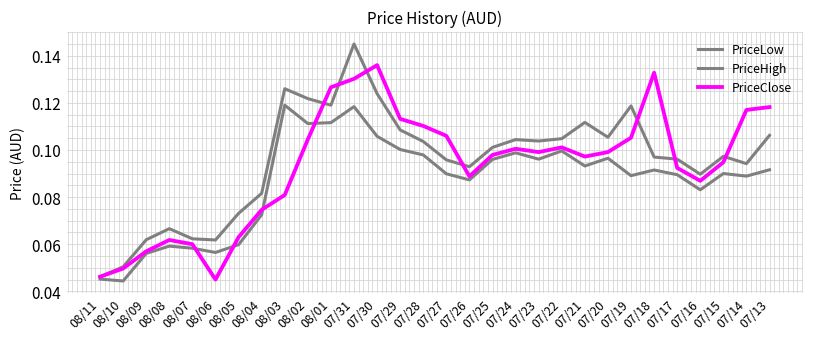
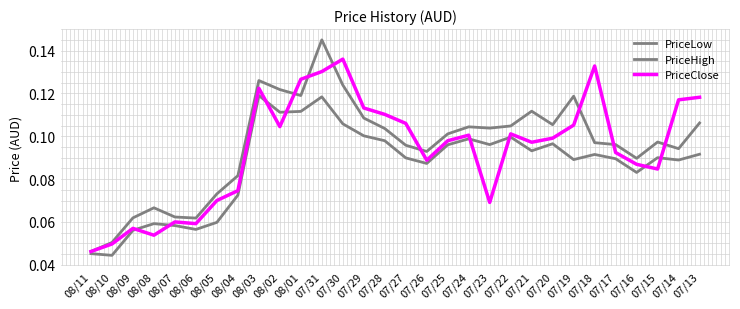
  {
    "PriceClose": {
-     "08/08": 0.062,
+     "08/08": 0.054,
      "08/07": 0.060,
-     "08/06": 0.045,
-     "08/05": 0.063,
+     "08/06": 0.059,
+     "08/05": 0.070,
      "08/04": 0.075,
-     "08/03": 0.081,
+     "08/03": 0.122,
      "08/02": 0.105,
      "08/01": 0.127,
      "07/31": 0.130,
      "07/30": 0.136,
      "07/29": 0.113,
      "07/28": 0.110,
      "07/27": 0.106,
      "07/26": 0.089,
      "07/25": 0.098,
      "07/24": 0.101,
-     "07/23": 0.099,
+     "07/23": 0.069,
      "07/22": 0.101,
      "07/21": 0.097,
      "07/20": 0.099,
      "07/19": 0.105,
      "07/18": 0.133,
      "07/17": 0.092,
      "07/16": 0.087,
-     "07/15": 0.095,
+     "07/15": 0.085,
      "07/14": 0.117,
      "07/13": 0.118
    }
  }
